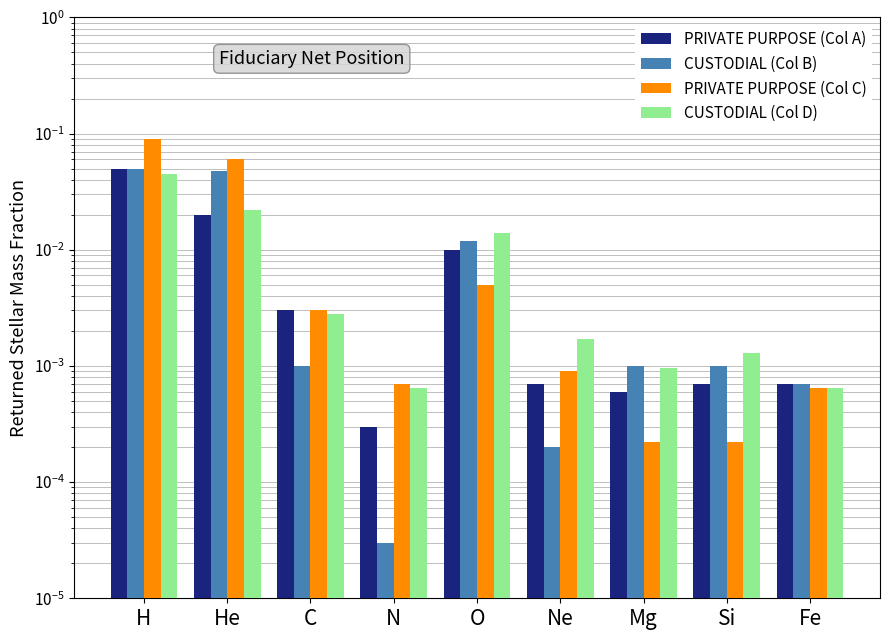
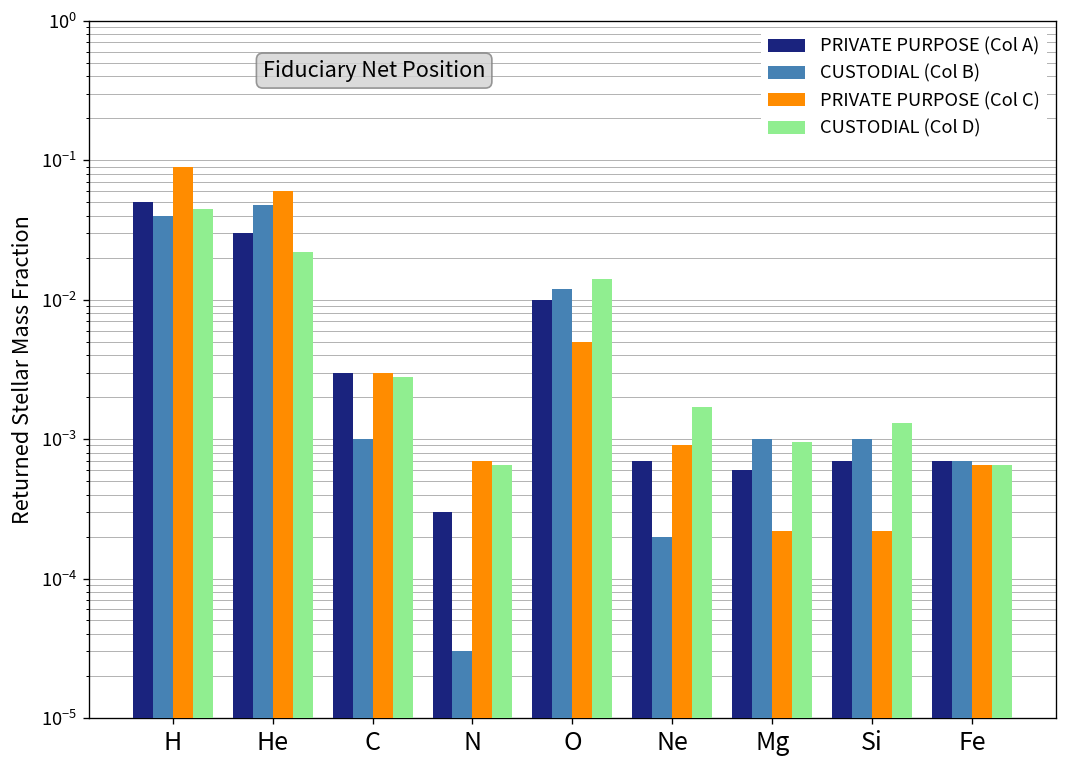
  {
    "PRIVATE PURPOSE (Col A)": {
      "H": 0.05,
-     "He": 0.02,
+     "He": 0.03,
      "C": 0.0030,
      "N": 0.00030,
      "O": 0.01,
      "Ne": 0.0007,
      "Mg": 0.0006,
      "Si": 0.0007,
      "Fe": 0.0007
    },
    "CUSTODIAL (Col B)": {
-     "H": 0.05,
+     "H": 0.04,
      "He": 0.05,
      "C": 0.0010,
      "N": 0.000030,
      "O": 0.012,
      "Ne": 0.00020,
      "Mg": 0.0010,
      "Si": 0.0010,
      "Fe": 0.0007
    },
    "PRIVATE PURPOSE (Col C)": {
      "H": 0.09,
      "He": 0.06,
      "C": 0.0030,
      "N": 0.0007,
      "O": 0.0050,
      "Ne": 0.0009,
      "Mg": 0.00022,
      "Si": 0.00022,
      "Fe": 0.0007
    },
    "CUSTODIAL (Col D)": {
      "H": 0.045,
      "He": 0.022,
      "C": 0.0028,
      "N": 0.0007,
      "O": 0.014,
      "Ne": 0.0017,
      "Mg": 0.0010,
      "Si": 0.0013,
      "Fe": 0.0007
    }
  }
